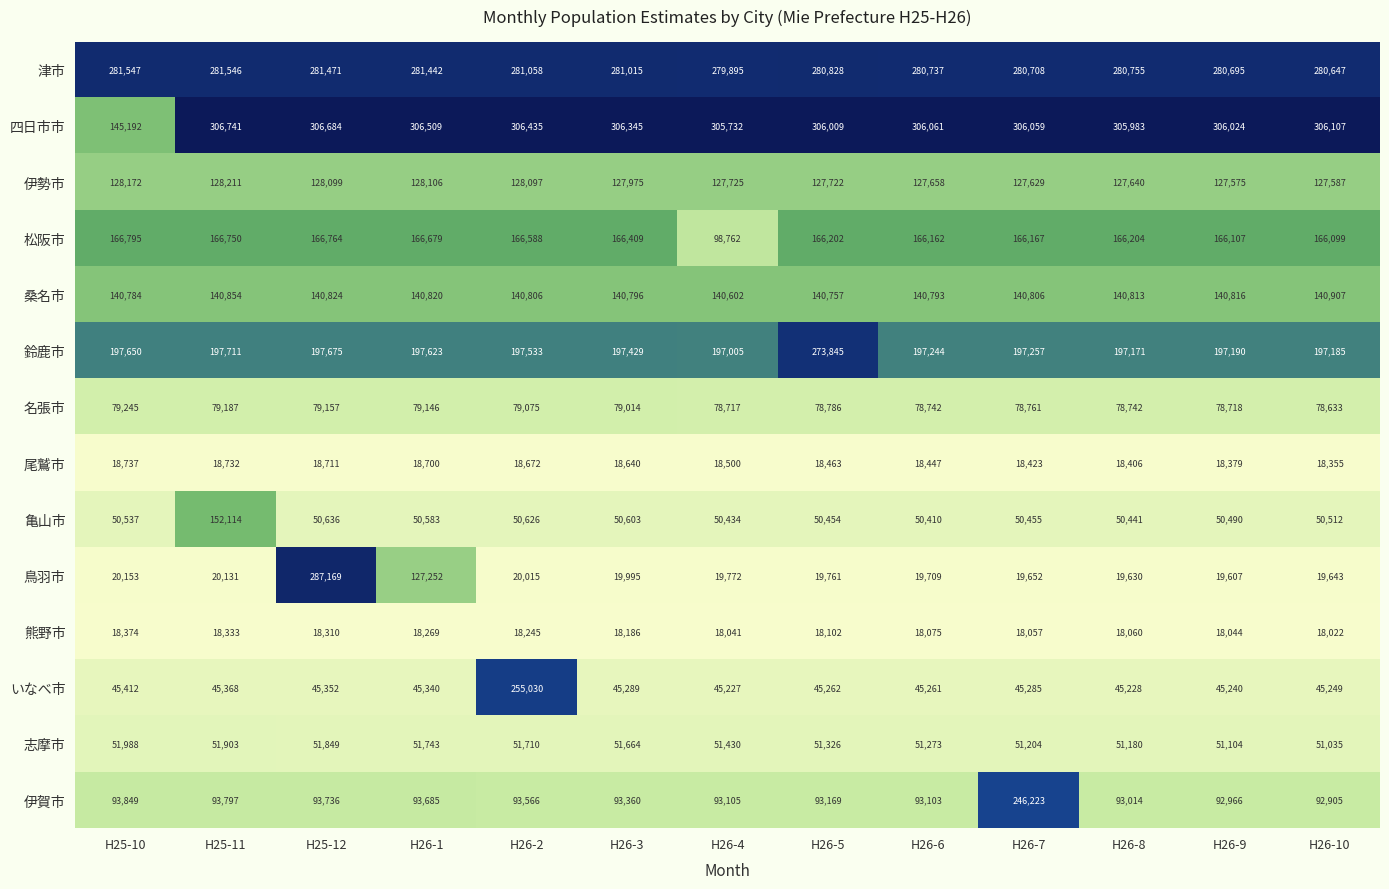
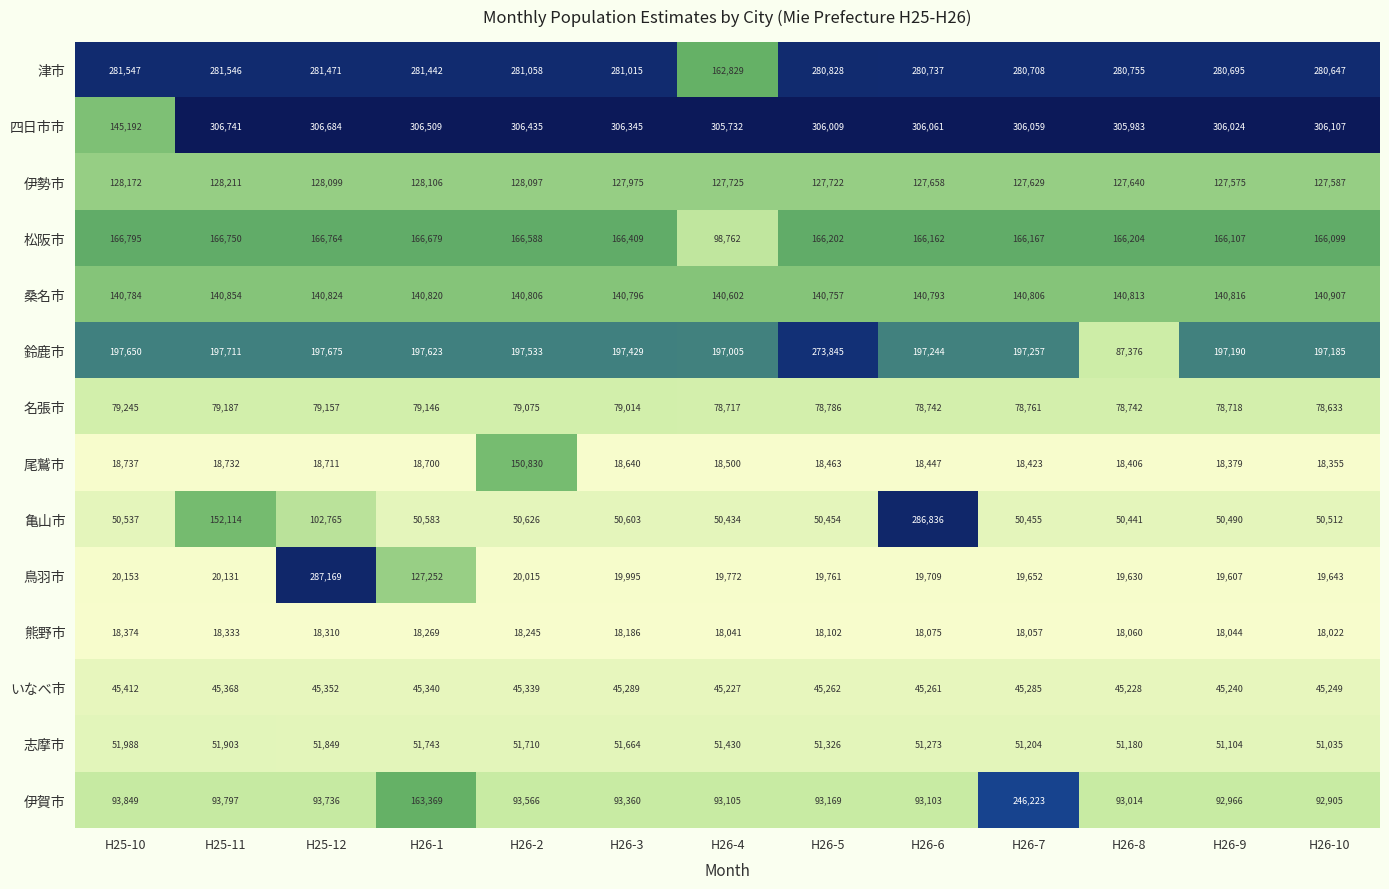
  {
    "津市": {
      "H25-10": "281,547",
      "H25-11": "281,546",
      "H25-12": "281,471",
      "H26-1": "281,442",
      "H26-2": "281,058",
      "H26-3": "281,015",
-     "H26-4": "279,895",
+     "H26-4": "162,829",
      "H26-5": "280,828",
      "H26-6": "280,737",
      "H26-7": "280,708",
      "H26-8": "280,755",
      "H26-9": "280,695",
      "H26-10": "280,647"
    },
    "四日市市": {
      "H25-10": "145,192",
      "H25-11": "306,741",
      "H25-12": "306,684",
      "H26-1": "306,509",
      "H26-2": "306,435",
      "H26-3": "306,345",
      "H26-4": "305,732",
      "H26-5": "306,009",
      "H26-6": "306,061",
      "H26-7": "306,059",
      "H26-8": "305,983",
      "H26-9": "306,024",
      "H26-10": "306,107"
    },
    "伊勢市": {
      "H25-10": "128,172",
      "H25-11": "128,211",
      "H25-12": "128,099",
      "H26-1": "128,106",
      "H26-2": "128,097",
      "H26-3": "127,975",
      "H26-4": "127,725",
      "H26-5": "127,722",
      "H26-6": "127,658",
      "H26-7": "127,629",
      "H26-8": "127,640",
      "H26-9": "127,575",
      "H26-10": "127,587"
    },
    "松阪市": {
      "H25-10": "166,795",
      "H25-11": "166,750",
      "H25-12": "166,764",
      "H26-1": "166,679",
      "H26-2": "166,588",
      "H26-3": "166,409",
      "H26-4": "98,762",
      "H26-5": "166,202",
      "H26-6": "166,162",
      "H26-7": "166,167",
      "H26-8": "166,204",
      "H26-9": "166,107",
      "H26-10": "166,099"
    },
    "桑名市": {
      "H25-10": "140,784",
      "H25-11": "140,854",
      "H25-12": "140,824",
      "H26-1": "140,820",
      "H26-2": "140,806",
      "H26-3": "140,796",
      "H26-4": "140,602",
      "H26-5": "140,757",
      "H26-6": "140,793",
      "H26-7": "140,806",
      "H26-8": "140,813",
      "H26-9": "140,816",
      "H26-10": "140,907"
    },
    "鈴鹿市": {
      "H25-10": "197,650",
      "H25-11": "197,711",
      "H25-12": "197,675",
      "H26-1": "197,623",
      "H26-2": "197,533",
      "H26-3": "197,429",
      "H26-4": "197,005",
      "H26-5": "273,845",
      "H26-6": "197,244",
      "H26-7": "197,257",
-     "H26-8": "197,171",
+     "H26-8": "87,376",
      "H26-9": "197,190",
      "H26-10": "197,185"
    },
    "名張市": {
      "H25-10": "79,245",
      "H25-11": "79,187",
      "H25-12": "79,157",
      "H26-1": "79,146",
      "H26-2": "79,075",
      "H26-3": "79,014",
      "H26-4": "78,717",
      "H26-5": "78,786",
      "H26-6": "78,742",
      "H26-7": "78,761",
      "H26-8": "78,742",
      "H26-9": "78,718",
      "H26-10": "78,633"
    },
    "尾鷲市": {
      "H25-10": "18,737",
      "H25-11": "18,732",
      "H25-12": "18,711",
      "H26-1": "18,700",
-     "H26-2": "18,672",
+     "H26-2": "150,830",
      "H26-3": "18,640",
      "H26-4": "18,500",
      "H26-5": "18,463",
      "H26-6": "18,447",
      "H26-7": "18,423",
      "H26-8": "18,406",
      "H26-9": "18,379",
      "H26-10": "18,355"
    },
    "亀山市": {
      "H25-10": "50,537",
      "H25-11": "152,114",
-     "H25-12": "50,636",
+     "H25-12": "102,765",
      "H26-1": "50,583",
      "H26-2": "50,626",
      "H26-3": "50,603",
      "H26-4": "50,434",
      "H26-5": "50,454",
-     "H26-6": "50,410",
+     "H26-6": "286,836",
      "H26-7": "50,455",
      "H26-8": "50,441",
      "H26-9": "50,490",
      "H26-10": "50,512"
    },
    "鳥羽市": {
      "H25-10": "20,153",
      "H25-11": "20,131",
      "H25-12": "287,169",
      "H26-1": "127,252",
      "H26-2": "20,015",
      "H26-3": "19,995",
      "H26-4": "19,772",
      "H26-5": "19,761",
      "H26-6": "19,709",
      "H26-7": "19,652",
      "H26-8": "19,630",
      "H26-9": "19,607",
      "H26-10": "19,643"
    },
    "熊野市": {
      "H25-10": "18,374",
      "H25-11": "18,333",
      "H25-12": "18,310",
      "H26-1": "18,269",
      "H26-2": "18,245",
      "H26-3": "18,186",
      "H26-4": "18,041",
      "H26-5": "18,102",
      "H26-6": "18,075",
      "H26-7": "18,057",
      "H26-8": "18,060",
      "H26-9": "18,044",
      "H26-10": "18,022"
    },
    "いなべ市": {
      "H25-10": "45,412",
      "H25-11": "45,368",
      "H25-12": "45,352",
      "H26-1": "45,340",
-     "H26-2": "255,030",
+     "H26-2": "45,339",
      "H26-3": "45,289",
      "H26-4": "45,227",
      "H26-5": "45,262",
      "H26-6": "45,261",
      "H26-7": "45,285",
      "H26-8": "45,228",
      "H26-9": "45,240",
      "H26-10": "45,249"
    },
    "志摩市": {
      "H25-10": "51,988",
      "H25-11": "51,903",
      "H25-12": "51,849",
      "H26-1": "51,743",
      "H26-2": "51,710",
      "H26-3": "51,664",
      "H26-4": "51,430",
      "H26-5": "51,326",
      "H26-6": "51,273",
      "H26-7": "51,204",
      "H26-8": "51,180",
      "H26-9": "51,104",
      "H26-10": "51,035"
    },
    "伊賀市": {
      "H25-10": "93,849",
      "H25-11": "93,797",
      "H25-12": "93,736",
-     "H26-1": "93,685",
+     "H26-1": "163,369",
      "H26-2": "93,566",
      "H26-3": "93,360",
      "H26-4": "93,105",
      "H26-5": "93,169",
      "H26-6": "93,103",
      "H26-7": "246,223",
      "H26-8": "93,014",
      "H26-9": "92,966",
      "H26-10": "92,905"
    }
  }
